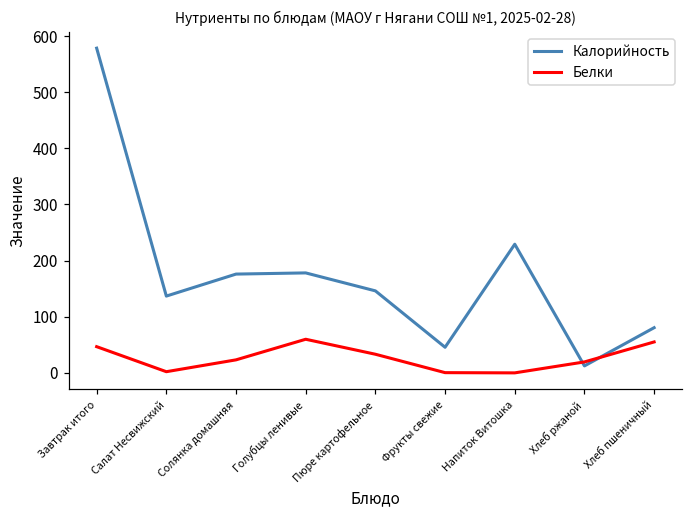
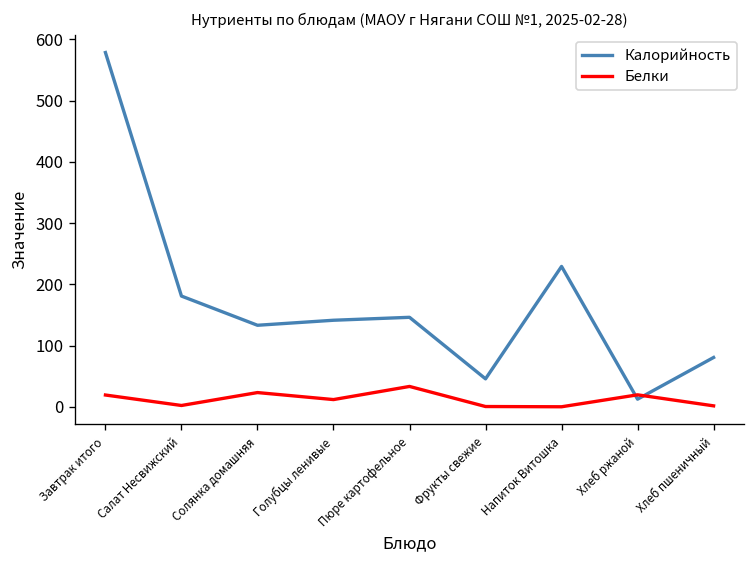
  {
    "Калорийность": {
      "Завтрак итого": 580,
-     "Салат Несвижский": 140,
-     "Солянка домашняя": 180,
-     "Голубцы ленивые": 180,
+     "Салат Несвижский": 180,
+     "Солянка домашняя": 130,
+     "Голубцы ленивые": 140,
      "Пюре картофельное": 150,
      "Фрукты свежие": 50,
      "Напиток Витошка": 230,
      "Хлеб ржаной": 10,
      "Хлеб пшеничный": 80
    },
    "Белки": {
-     "Завтрак итого": 50,
+     "Завтрак итого": 20,
      "Салат Несвижский": 0,
      "Солянка домашняя": 20,
-     "Голубцы ленивые": 60,
+     "Голубцы ленивые": 10,
      "Пюре картофельное": 30,
      "Фрукты свежие": 0,
      "Напиток Витошка": 0,
      "Хлеб ржаной": 20,
-     "Хлеб пшеничный": 60
+     "Хлеб пшеничный": 0
    }
  }
